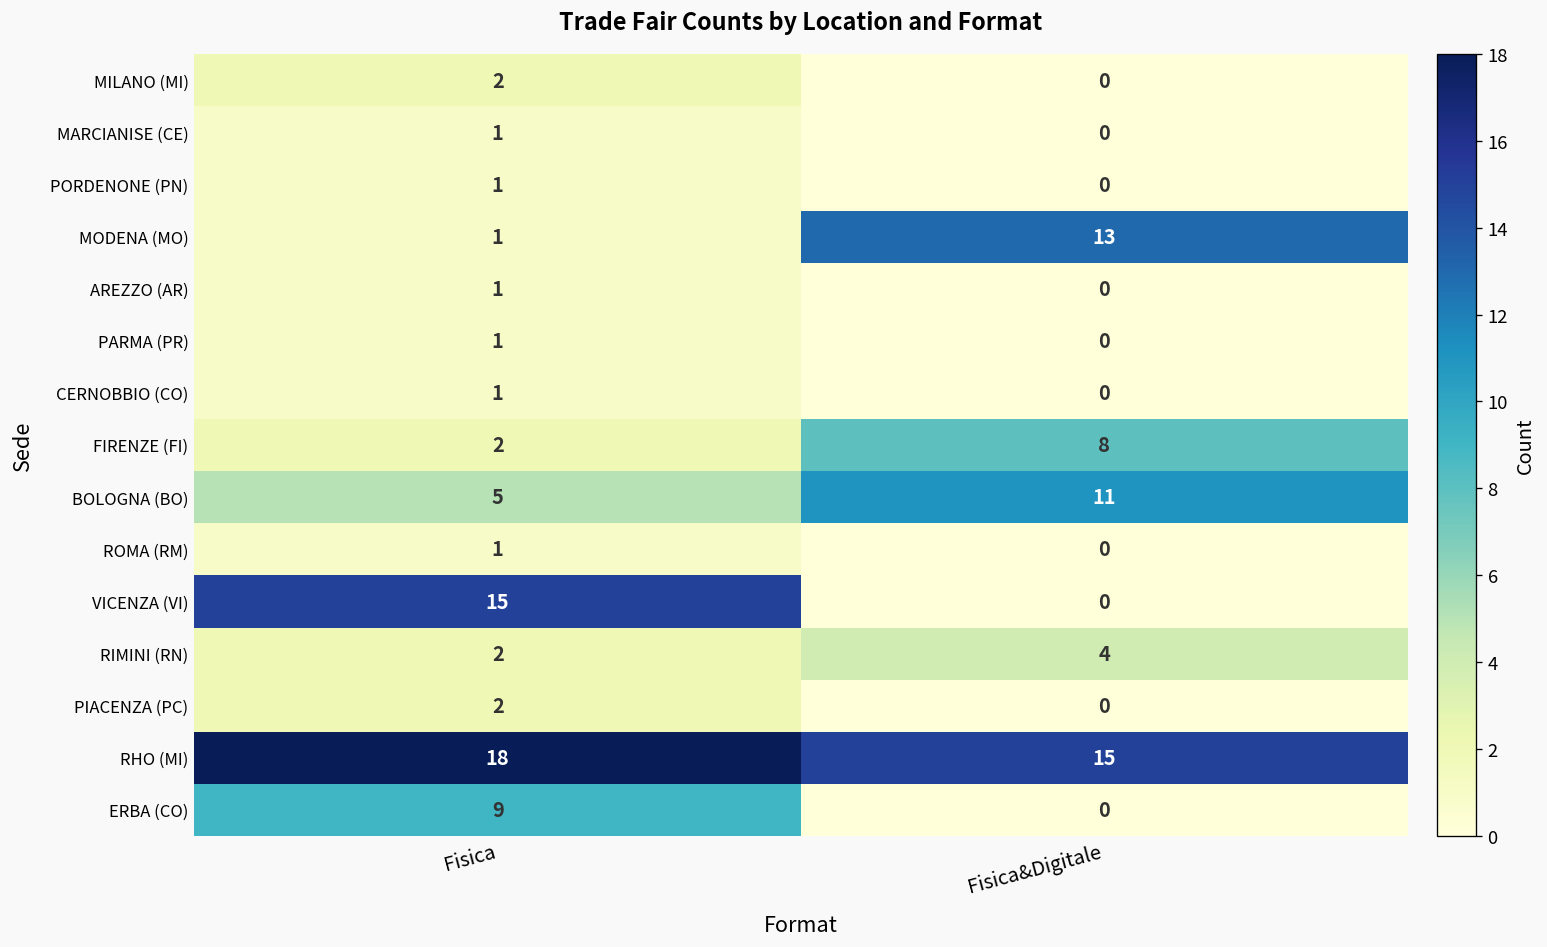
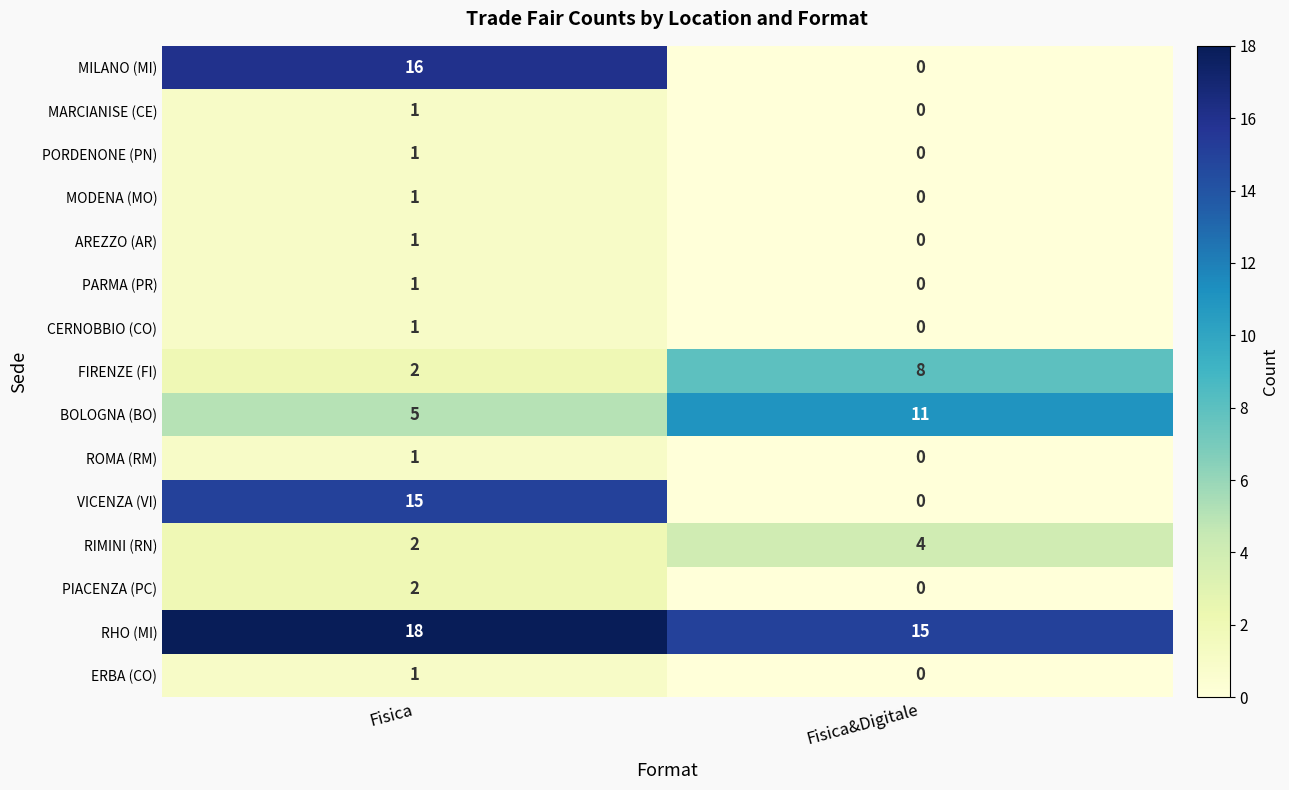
  {
    "MILANO (MI)": {
-     "Fisica": 2,
+     "Fisica": 16,
      "Fisica&Digitale": 0
    },
    "MARCIANISE (CE)": {
      "Fisica": 1,
      "Fisica&Digitale": 0
    },
    "PORDENONE (PN)": {
      "Fisica": 1,
      "Fisica&Digitale": 0
    },
    "MODENA (MO)": {
      "Fisica": 1,
-     "Fisica&Digitale": 13
+     "Fisica&Digitale": 0
    },
    "AREZZO (AR)": {
      "Fisica": 1,
      "Fisica&Digitale": 0
    },
    "PARMA (PR)": {
      "Fisica": 1,
      "Fisica&Digitale": 0
    },
    "CERNOBBIO (CO)": {
      "Fisica": 1,
      "Fisica&Digitale": 0
    },
    "FIRENZE (FI)": {
      "Fisica": 2,
      "Fisica&Digitale": 8
    },
    "BOLOGNA (BO)": {
      "Fisica": 5,
      "Fisica&Digitale": 11
    },
    "ROMA (RM)": {
      "Fisica": 1,
      "Fisica&Digitale": 0
    },
    "VICENZA (VI)": {
      "Fisica": 15,
      "Fisica&Digitale": 0
    },
    "RIMINI (RN)": {
      "Fisica": 2,
      "Fisica&Digitale": 4
    },
    "PIACENZA (PC)": {
      "Fisica": 2,
      "Fisica&Digitale": 0
    },
    "RHO (MI)": {
      "Fisica": 18,
      "Fisica&Digitale": 15
    },
    "ERBA (CO)": {
-     "Fisica": 9,
+     "Fisica": 1,
      "Fisica&Digitale": 0
    }
  }
